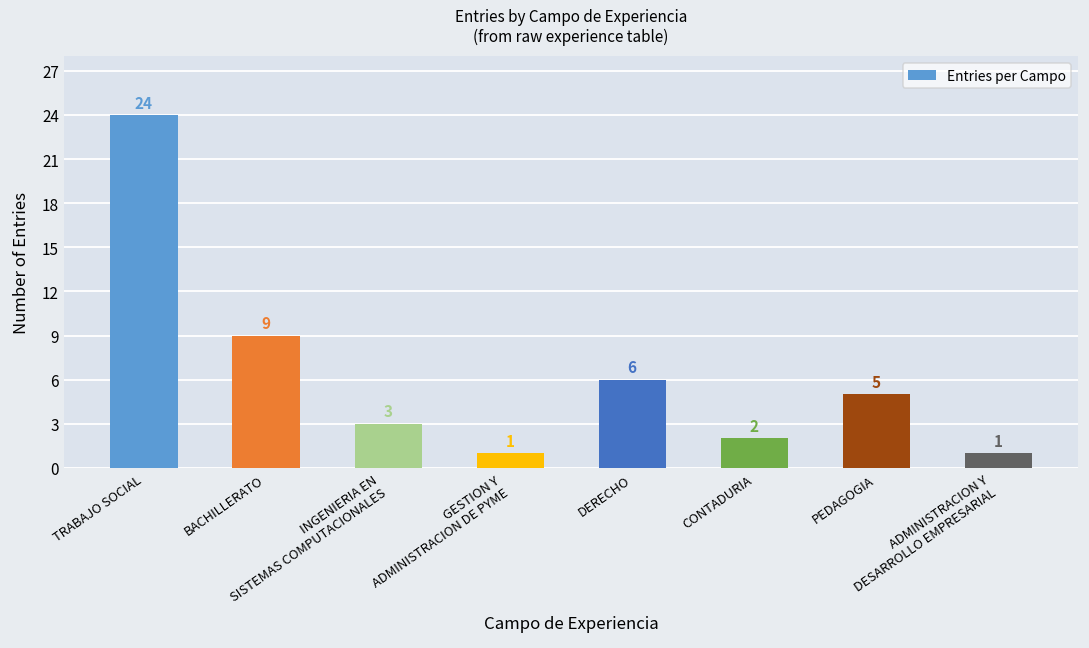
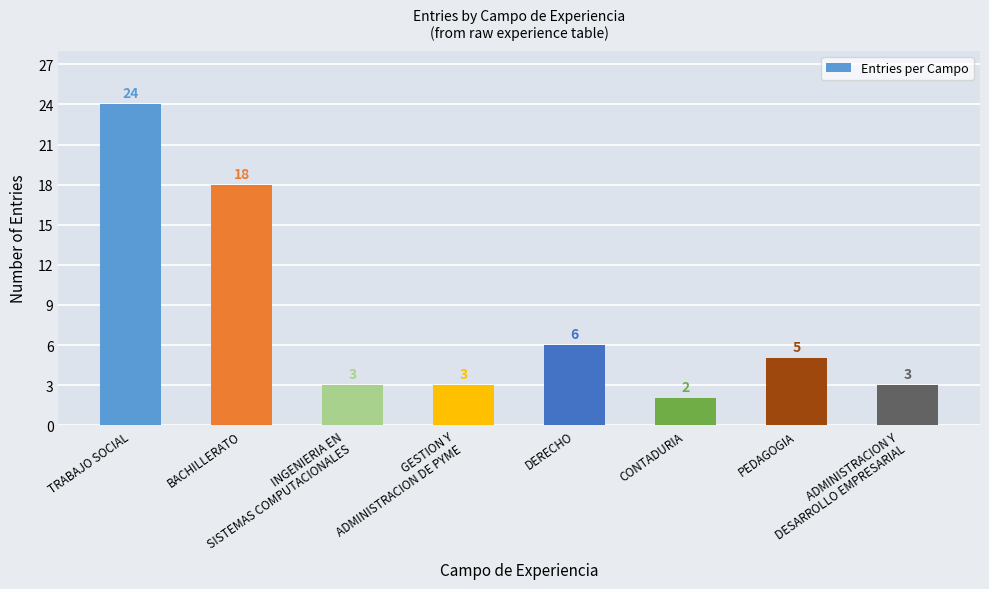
  {
    "TRABAJO SOCIAL": 24,
-   "BACHILLERATO": 9,
+   "BACHILLERATO": 18,
    "INGENIERIA EN SISTEMAS COMPUTACIONALES": 3,
-   "GESTION Y ADMINISTRACION DE PYME": 1,
+   "GESTION Y ADMINISTRACION DE PYME": 3,
    "DERECHO": 6,
    "CONTADURIA": 2,
    "PEDAGOGIA": 5,
-   "ADMINISTRACION Y DESARROLLO EMPRESARIAL": 1
+   "ADMINISTRACION Y DESARROLLO EMPRESARIAL": 3
  }
